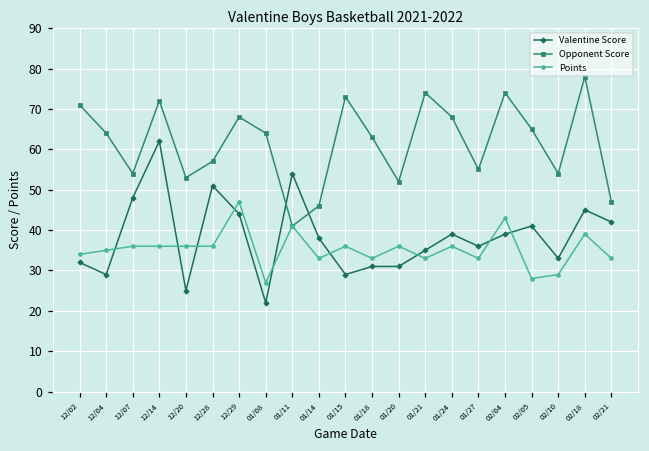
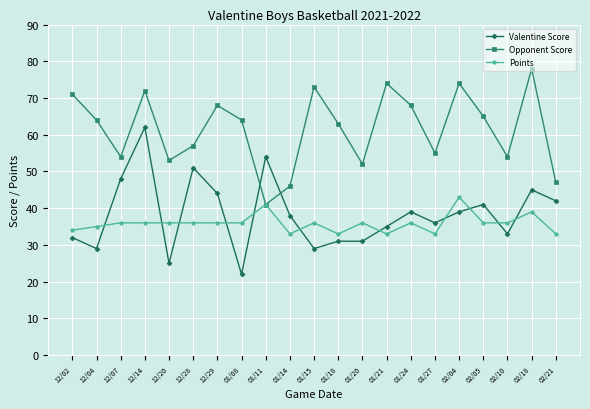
  {
    "Points": {
      "12/02": 34,
      "12/04": 35,
      "12/07": 36,
      "12/14": 36,
      "12/20": 36,
      "12/28": 36,
-     "12/29": 47,
-     "01/08": 27,
+     "12/29": 36,
+     "01/08": 36,
      "01/14": 33,
      "01/15": 36,
      "01/18": 33,
      "01/20": 36,
      "01/21": 33,
      "01/24": 36,
      "01/27": 33,
      "02/04": 43,
-     "02/05": 28,
-     "02/10": 29,
+     "02/05": 36,
+     "02/10": 36,
      "02/18": 39,
      "02/21": 33
    }
  }
